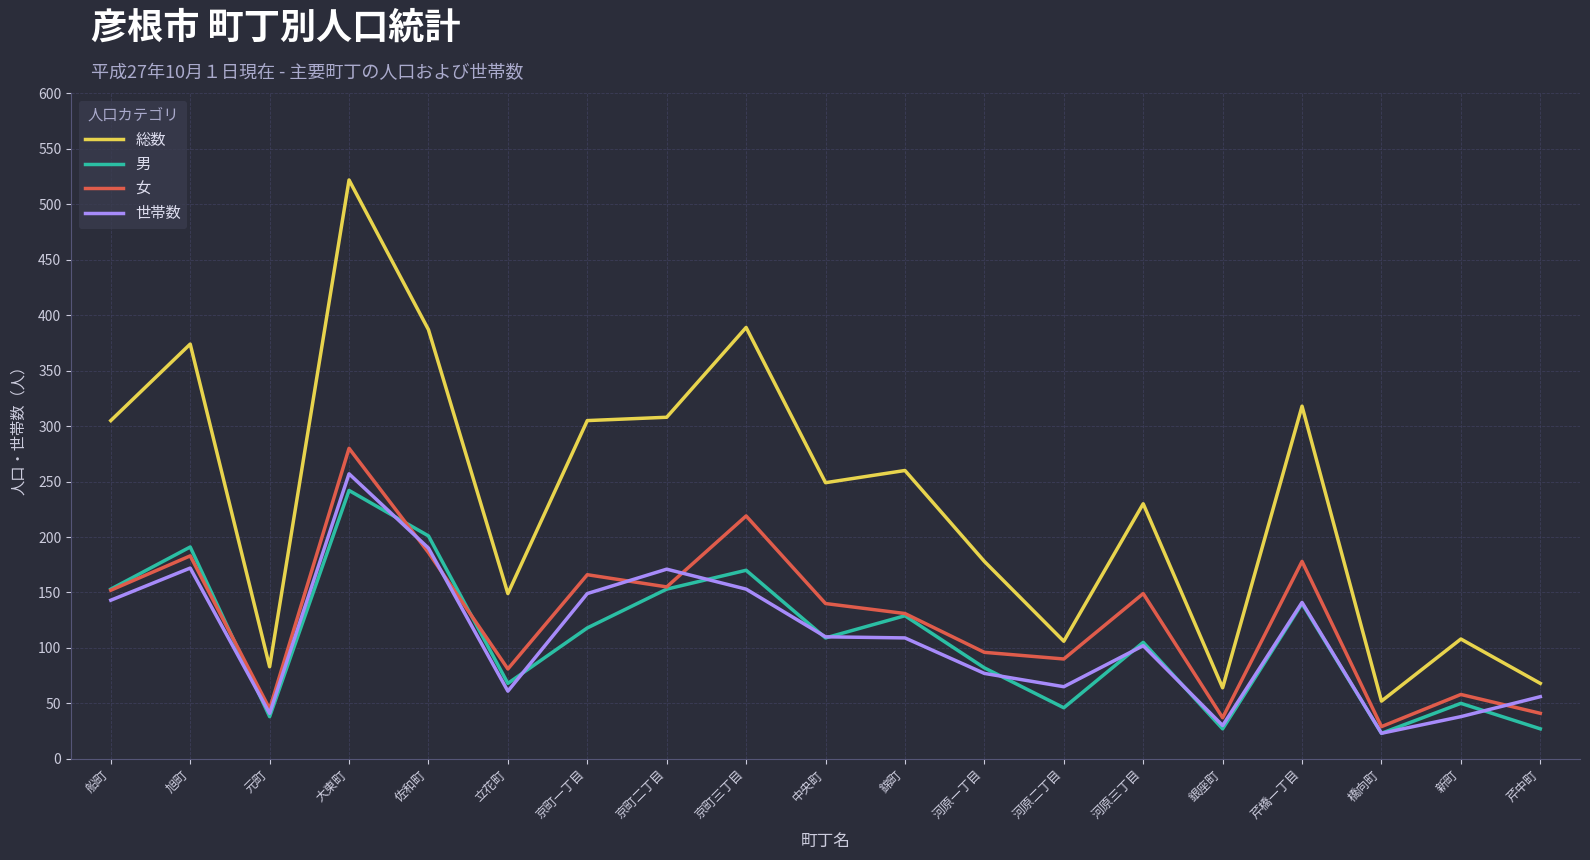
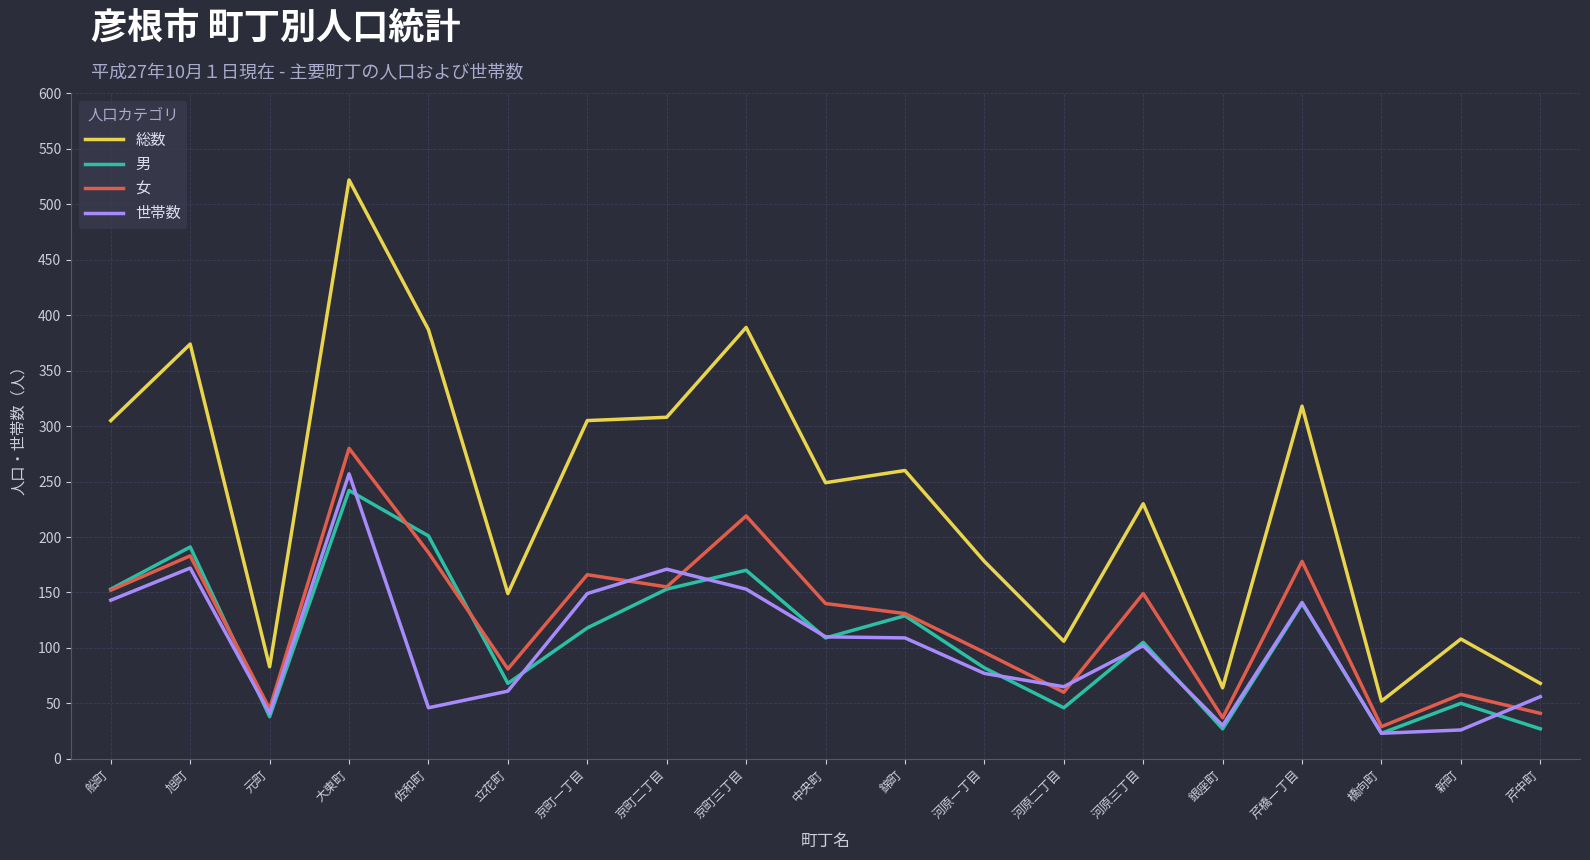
  {
    "総数": {
      "船町": 305,
      "旭町": 374,
      "元町": 83,
      "大東町": 522,
      "佐和町": 387,
      "立花町": 149,
      "京町一丁目": 305,
      "京町二丁目": 308,
      "京町三丁目": 389,
      "中央町": 249,
      "錦町": 260,
      "河原一丁目": 178,
      "河原二丁目": 106,
      "河原三丁目": 230,
      "銀座町": 64,
      "芹橋一丁目": 318,
      "橋向町": 52,
      "新町": 108,
      "芹中町": 68
    },
    "男": {
      "旭町": 191,
      "元町": 38,
      "大東町": 242,
      "佐和町": 201,
      "立花町": 68,
      "京町一丁目": 118,
      "京町三丁目": 170,
      "河原一丁目": 82,
      "河原二丁目": 46,
      "河原三丁目": 105,
      "銀座町": 27,
      "新町": 50,
      "芹中町": 27
    },
    "女": {
      "旭町": 183,
      "元町": 45,
      "大東町": 280,
      "佐和町": 186,
      "立花町": 81,
      "京町一丁目": 166,
      "京町三丁目": 219,
      "中央町": 140,
      "河原一丁目": 96,
-     "河原二丁目": 90,
+     "河原二丁目": 60,
      "河原三丁目": 149,
      "銀座町": 37,
      "芹橋一丁目": 178,
      "橋向町": 29,
      "新町": 58,
      "芹中町": 41
    },
    "世帯数": {
      "船町": 143,
      "旭町": 172,
      "元町": 41,
      "大東町": 257,
-     "佐和町": 190,
+     "佐和町": 46,
      "立花町": 61,
      "京町一丁目": 149,
      "京町二丁目": 171,
      "京町三丁目": 153,
      "錦町": 109,
      "河原一丁目": 77,
      "河原二丁目": 65,
      "河原三丁目": 102,
      "銀座町": 30,
-     "新町": 38,
+     "新町": 26,
      "芹中町": 56
    }
  }
